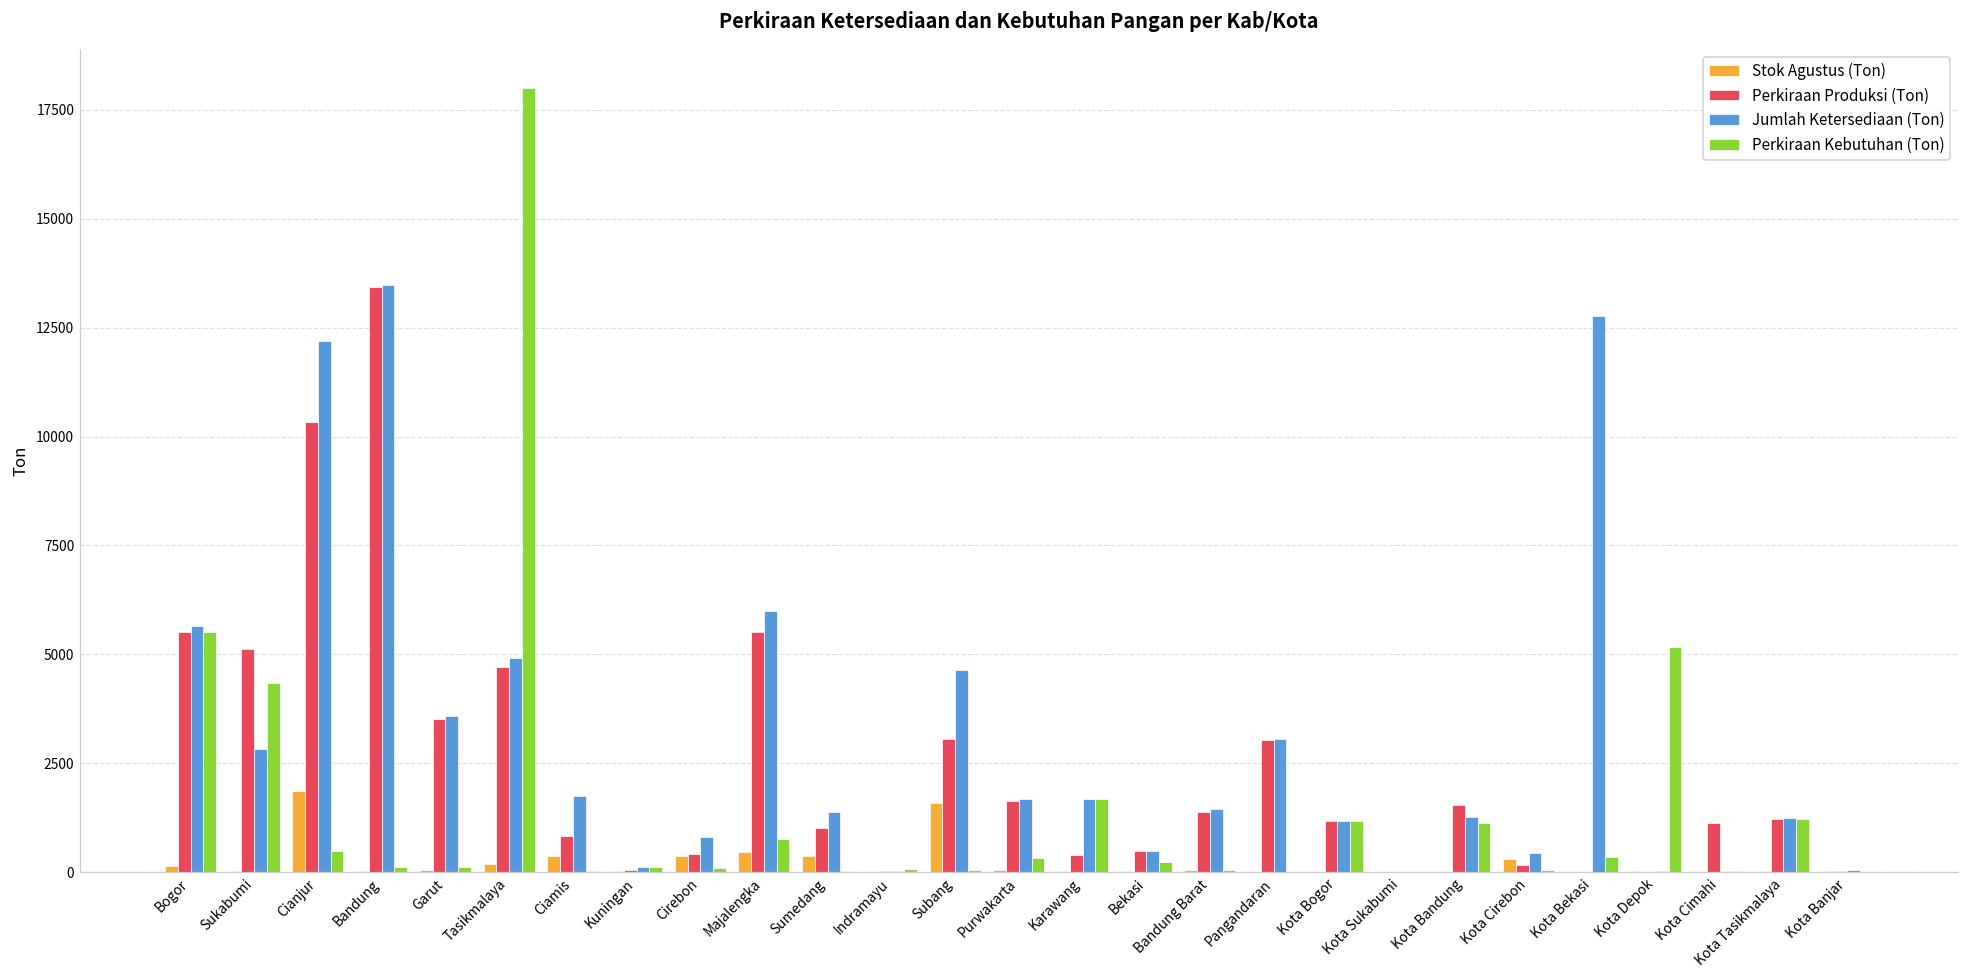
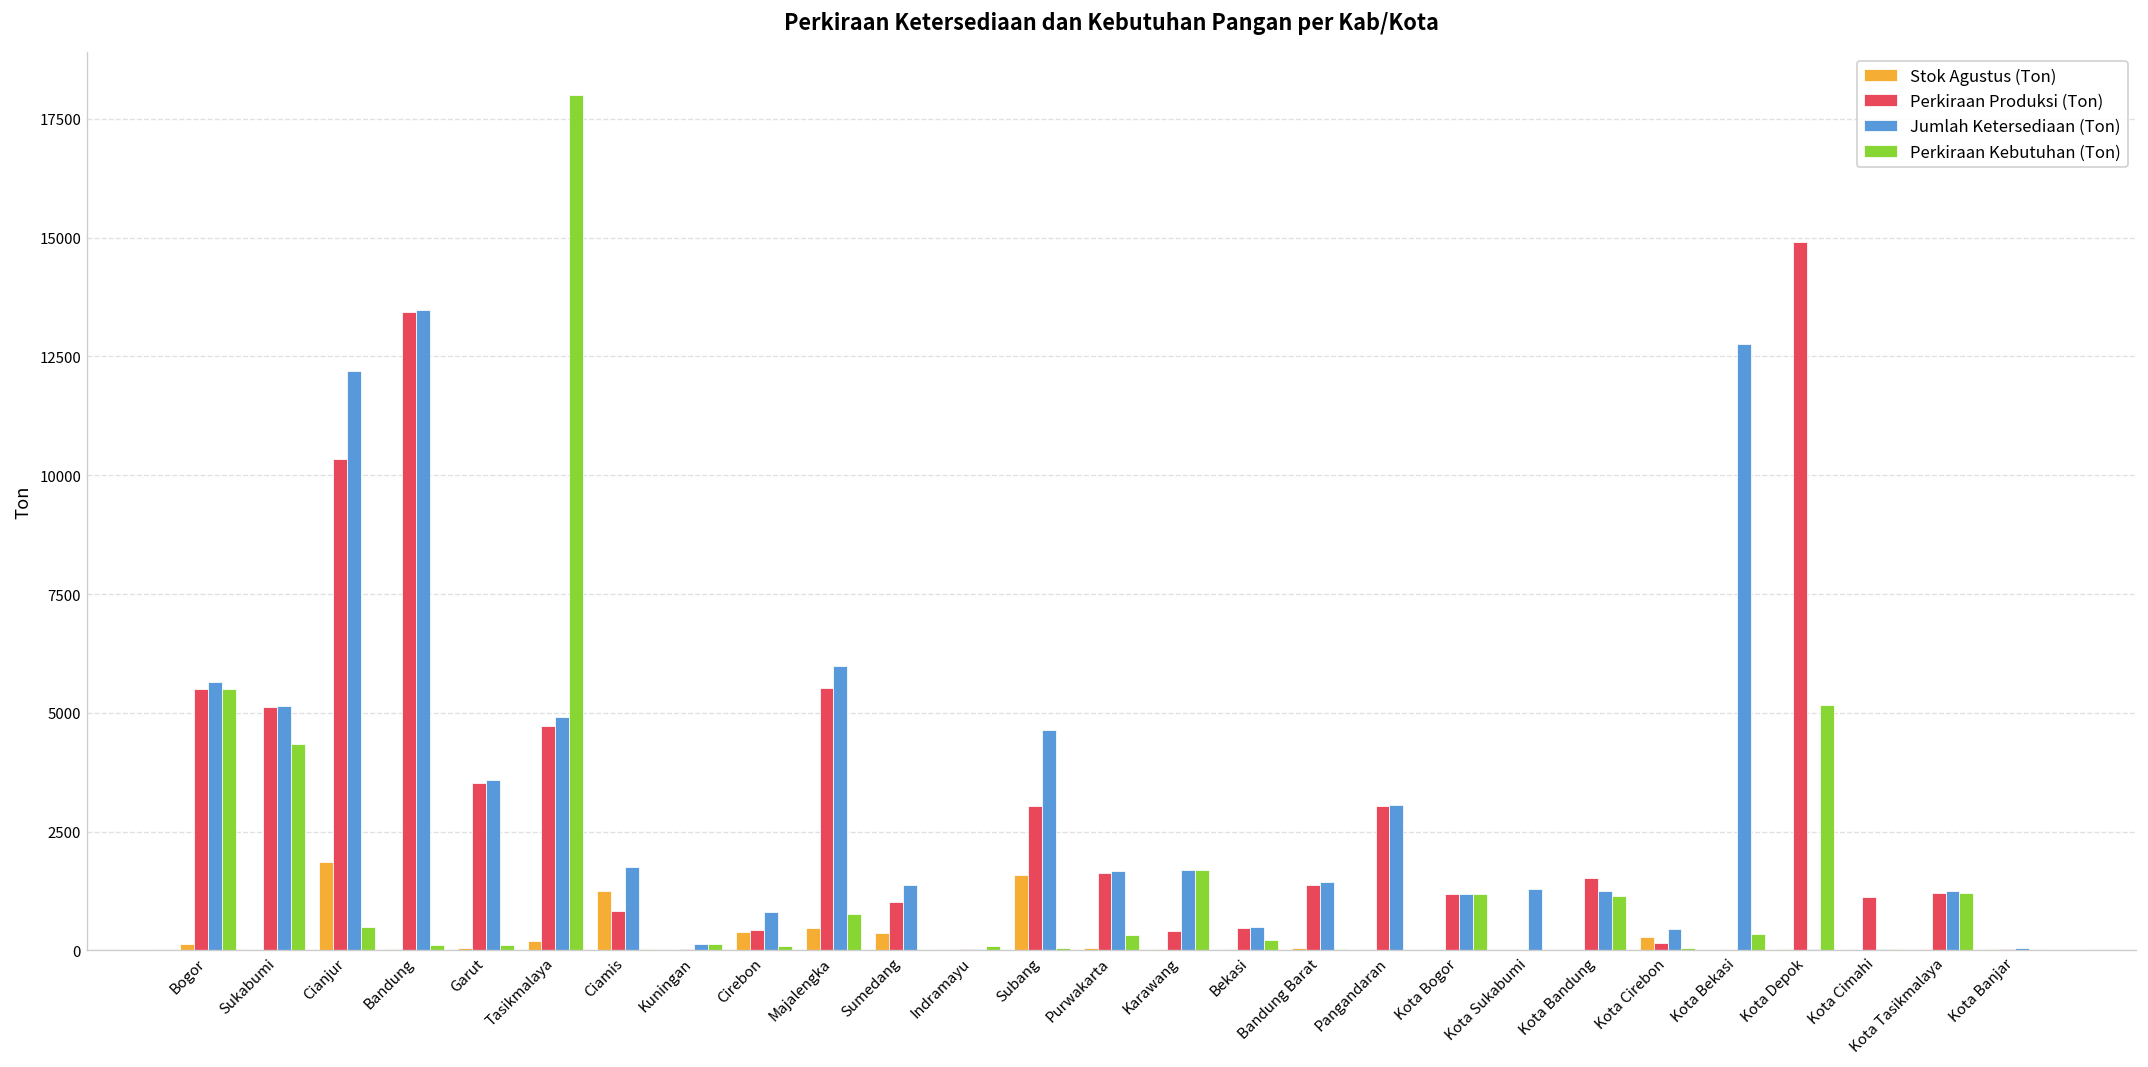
  {
    "Stok Agustus (Ton)": {
      "Bogor": 100,
      "Cianjur": 1900,
      "Tasikmalaya": 200,
-     "Ciamis": 400,
+     "Ciamis": 1200,
      "Cirebon": 400,
      "Majalengka": 500,
      "Sumedang": 400,
      "Subang": 1600,
      "Kota Cirebon": 300
    },
    "Perkiraan Produksi (Ton)": {
      "Bogor": 5500,
      "Sukabumi": 5100,
      "Cianjur": 10300,
      "Bandung": 13400,
      "Garut": 3500,
      "Tasikmalaya": 4700,
      "Ciamis": 800,
      "Cirebon": 400,
      "Majalengka": 5500,
      "Sumedang": 1000,
      "Subang": 3000,
      "Purwakarta": 1600,
      "Karawang": 400,
      "Bekasi": 500,
      "Bandung Barat": 1400,
      "Pangandaran": 3000,
      "Kota Bogor": 1200,
      "Kota Bandung": 1500,
      "Kota Cirebon": 200,
      "Kota Bekasi": 0,
-     "Kota Depok": 0,
+     "Kota Depok": 14900,
      "Kota Cimahi": 1100,
      "Kota Tasikmalaya": 1200
    },
    "Jumlah Ketersediaan (Ton)": {
      "Bogor": 5600,
-     "Sukabumi": 2800,
+     "Sukabumi": 5100,
      "Cianjur": 12200,
      "Bandung": 13500,
      "Garut": 3600,
      "Tasikmalaya": 4900,
      "Ciamis": 1700,
      "Kuningan": 100,
      "Cirebon": 800,
      "Majalengka": 6000,
      "Sumedang": 1400,
      "Subang": 4600,
      "Purwakarta": 1700,
      "Karawang": 1700,
      "Bekasi": 500,
      "Bandung Barat": 1400,
      "Pangandaran": 3100,
      "Kota Bogor": 1200,
-     "Kota Sukabumi": 0,
+     "Kota Sukabumi": 1300,
      "Kota Bandung": 1300,
      "Kota Cirebon": 400,
      "Kota Bekasi": 12800,
      "Kota Tasikmalaya": 1300
    },
    "Perkiraan Kebutuhan (Ton)": {
      "Bogor": 5500,
      "Sukabumi": 4400,
      "Cianjur": 500,
      "Bandung": 100,
      "Garut": 100,
      "Tasikmalaya": 18000,
      "Kuningan": 100,
      "Cirebon": 100,
      "Majalengka": 800,
      "Indramayu": 100,
      "Purwakarta": 300,
      "Karawang": 1700,
      "Bekasi": 200,
      "Kota Bogor": 1200,
      "Kota Bandung": 1100,
      "Kota Bekasi": 400,
      "Kota Depok": 5200,
      "Kota Tasikmalaya": 1200
    }
  }
